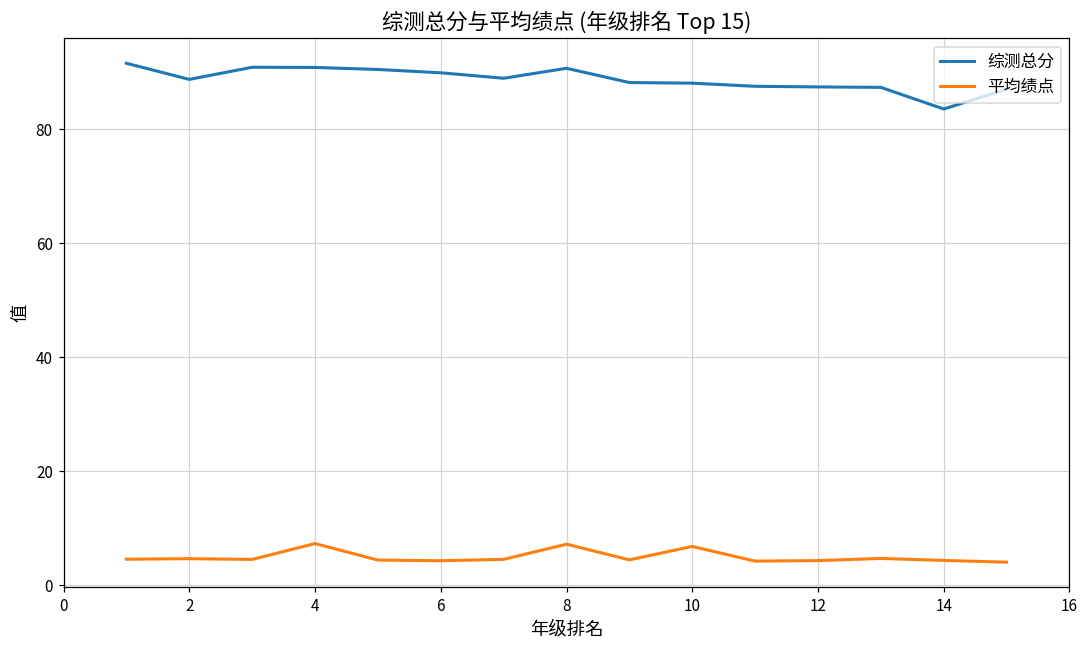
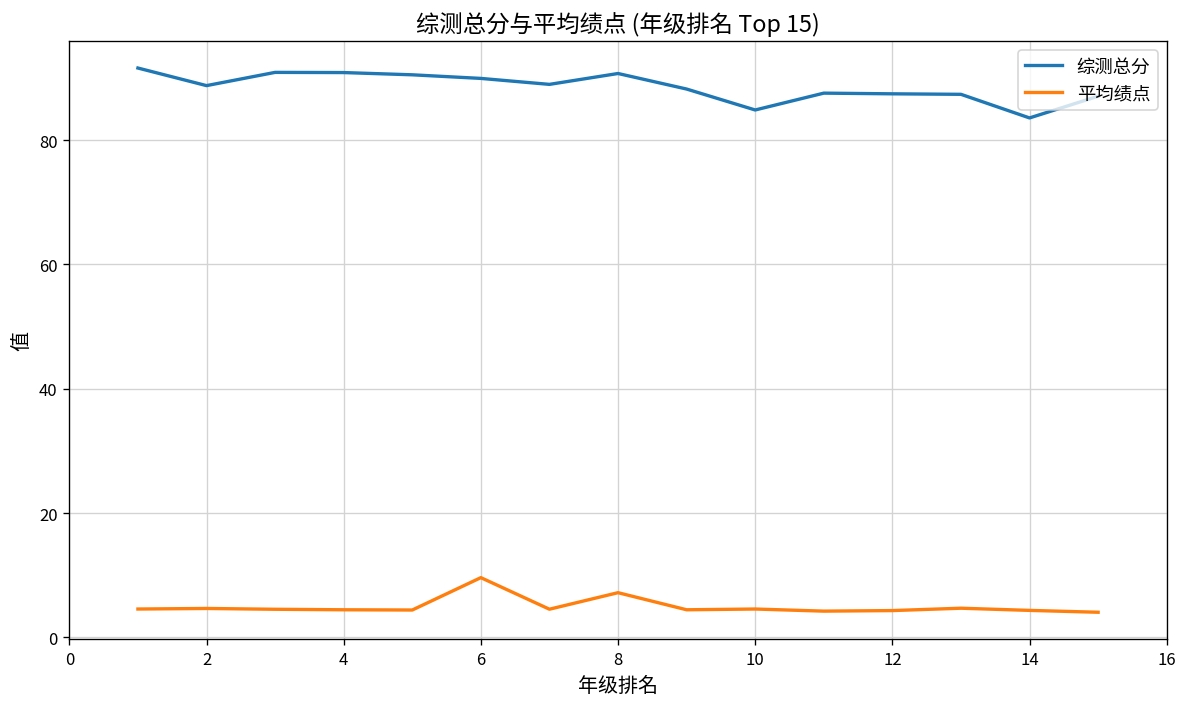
  {
    "综测总分": {
      "2": 89,
      "4": 91,
      "6": 90,
      "8": 91,
-     "10": 88,
+     "10": 85,
      "12": 87,
      "14": 84
    },
    "平均绩点": {
      "2": 5,
-     "4": 7,
-     "6": 4,
+     "4": 4,
+     "6": 10,
      "8": 7,
-     "10": 7,
+     "10": 5,
      "12": 4,
      "14": 4
    }
  }
